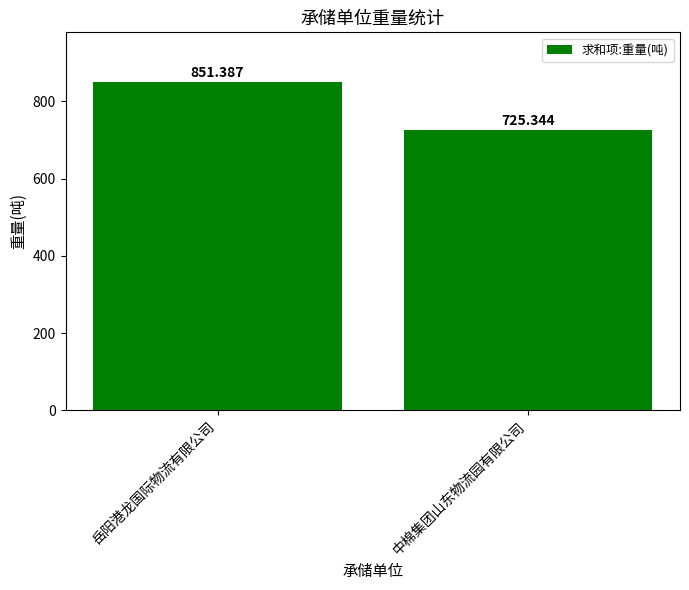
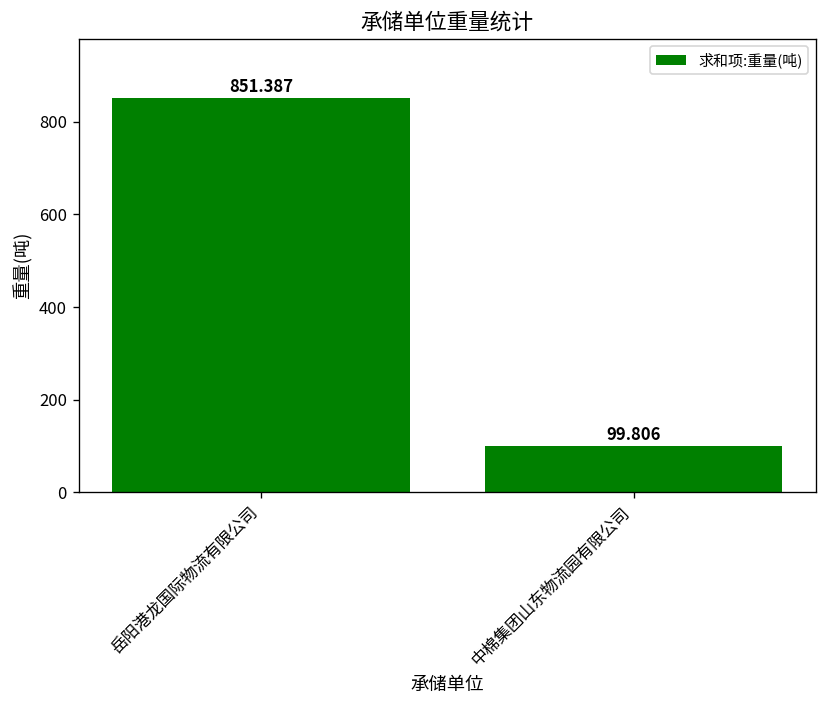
  {
    "岳阳港龙国际物流有限公司": 851.387,
-   "中棉集团山东物流园有限公司": 725.344
+   "中棉集团山东物流园有限公司": 99.806
  }
